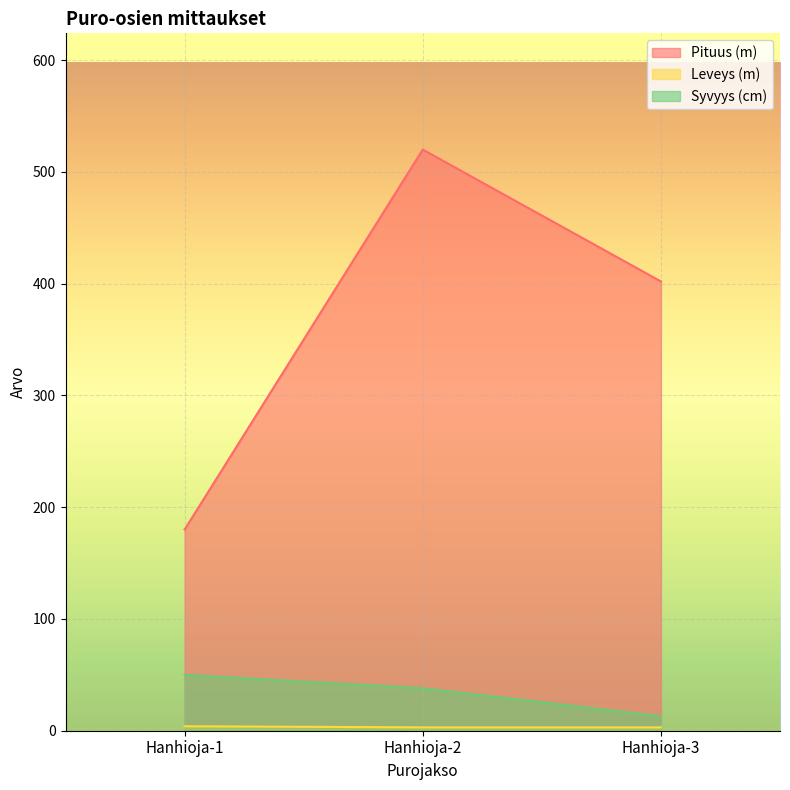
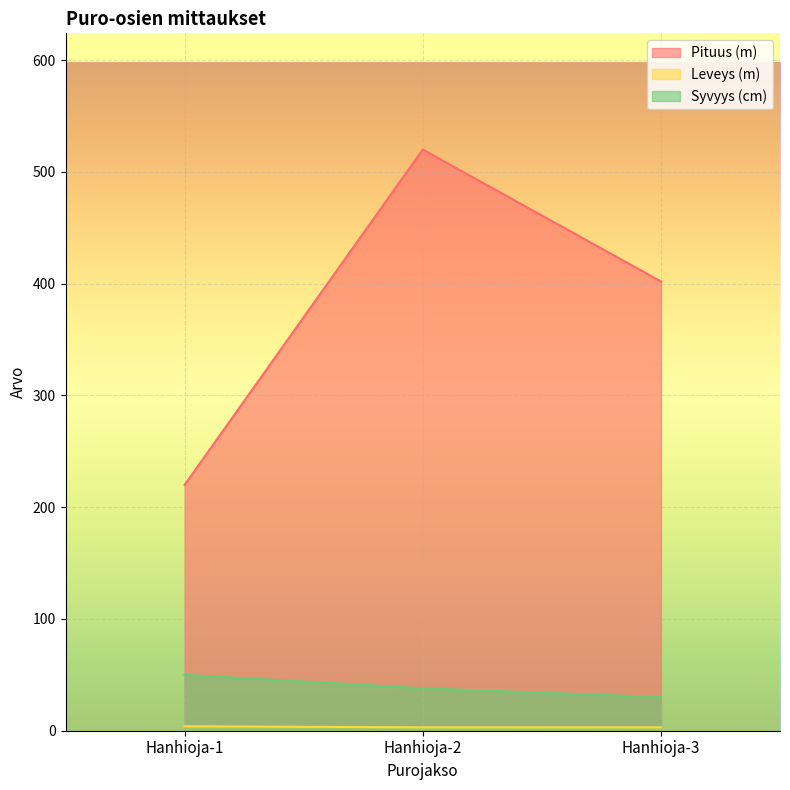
  {
    "Pituus (m)": {
-     "Hanhioja-1": 180,
+     "Hanhioja-1": 220,
      "Hanhioja-2": 520,
      "Hanhioja-3": 402
    },
    "Leveys (m)": {
      "Hanhioja-1": 4,
      "Hanhioja-2": 3,
      "Hanhioja-3": 3
    },
    "Syvyys (cm)": {
      "Hanhioja-1": 50,
      "Hanhioja-2": 38,
-     "Hanhioja-3": 13
+     "Hanhioja-3": 30
    }
  }
